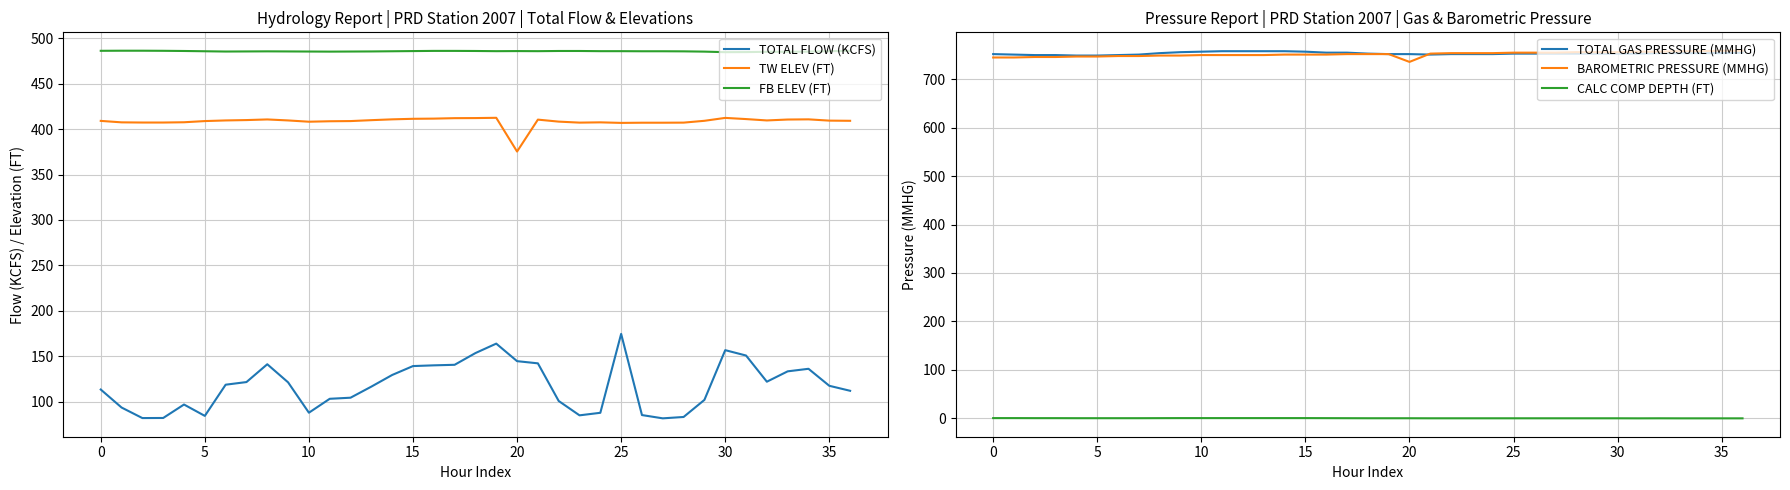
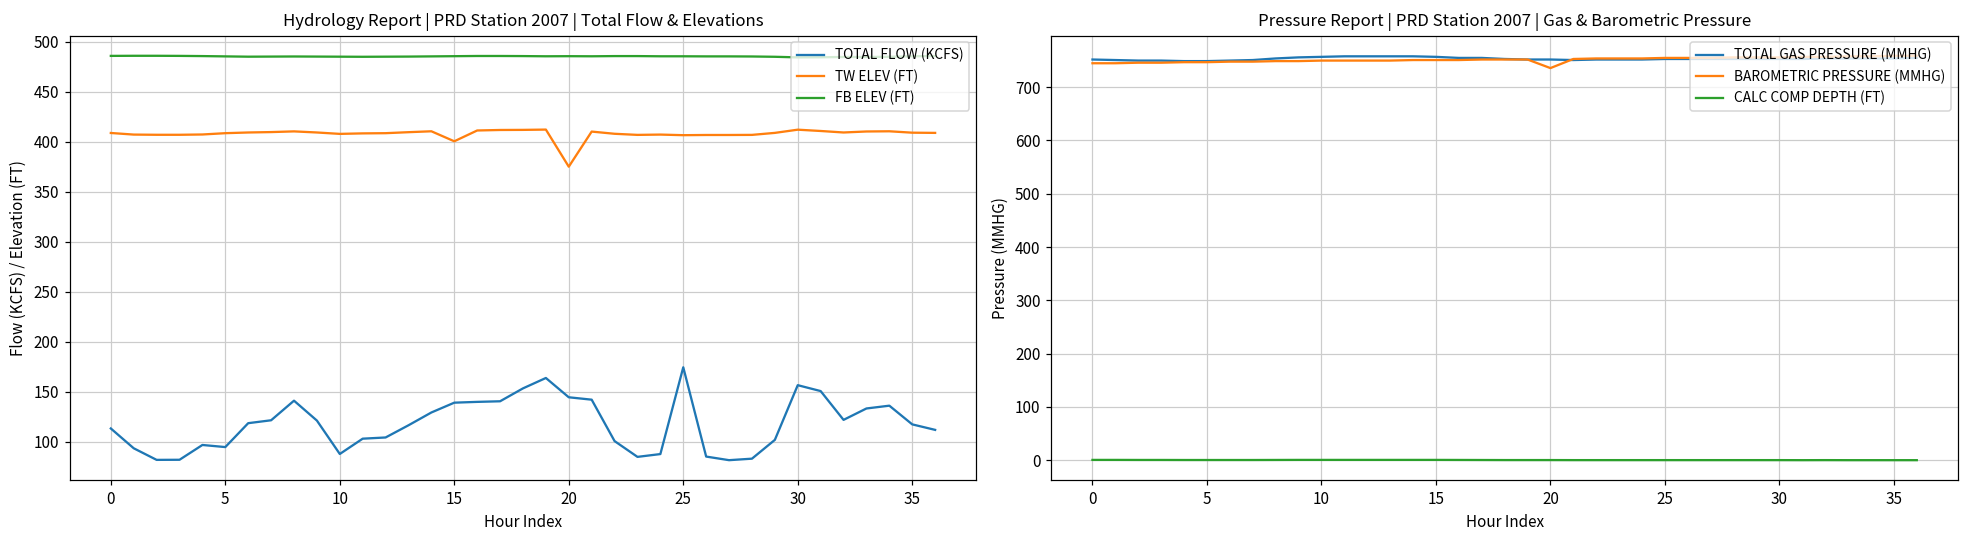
  {
    "Hydrology Report | PRD Station 2007 | Total Flow & Elevations": {
      "TOTAL FLOW (KCFS)": {
        "0": 110,
-       "5": 80,
+       "5": 90,
        "10": 90,
        "15": 140,
        "20": 140,
        "25": 170,
        "30": 160,
        "35": 120
      },
      "TW ELEV (FT)": {
        "0": 410,
        "5": 410,
        "10": 410,
-       "15": 410,
+       "15": 400,
        "20": 380,
        "25": 410,
        "30": 410,
        "35": 410
      },
      "FB ELEV (FT)": {
        "0": 490,
        "5": 490,
        "10": 490,
        "15": 490,
        "20": 490,
        "25": 490
      }
    },
    "Pressure Report | PRD Station 2007 | Gas & Barometric Pressure": {
      "TOTAL GAS PRESSURE (MMHG)": {
        "0": 750,
        "10": 760,
        "15": 760,
        "20": 750
      },
      "BAROMETRIC PRESSURE (MMHG)": {
        "0": 750,
        "10": 750,
        "15": 750,
        "20": 740
      },
      "CALC COMP DEPTH (FT)": {
        "0": 0,
        "5": 0,
        "10": 0,
        "15": 0,
        "20": 0,
        "25": 0,
        "30": 0,
        "35": 0
      }
    }
  }
